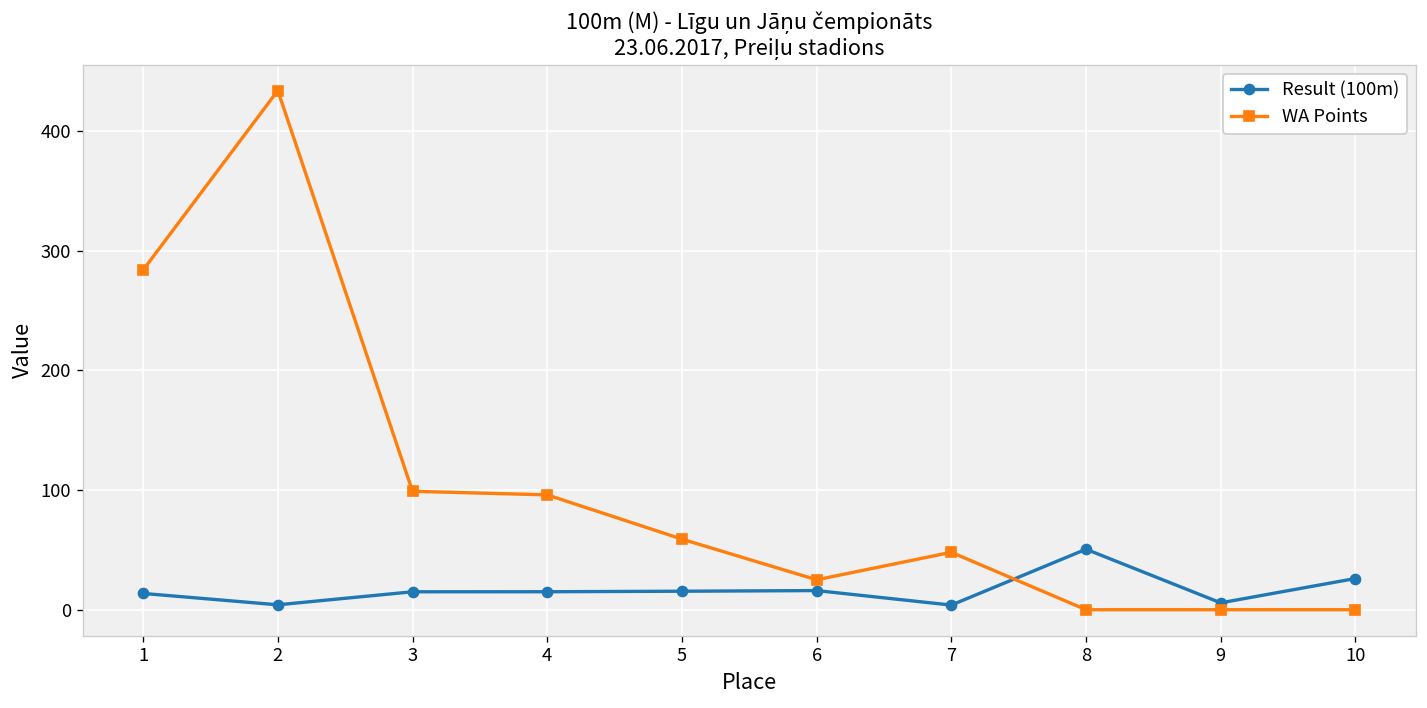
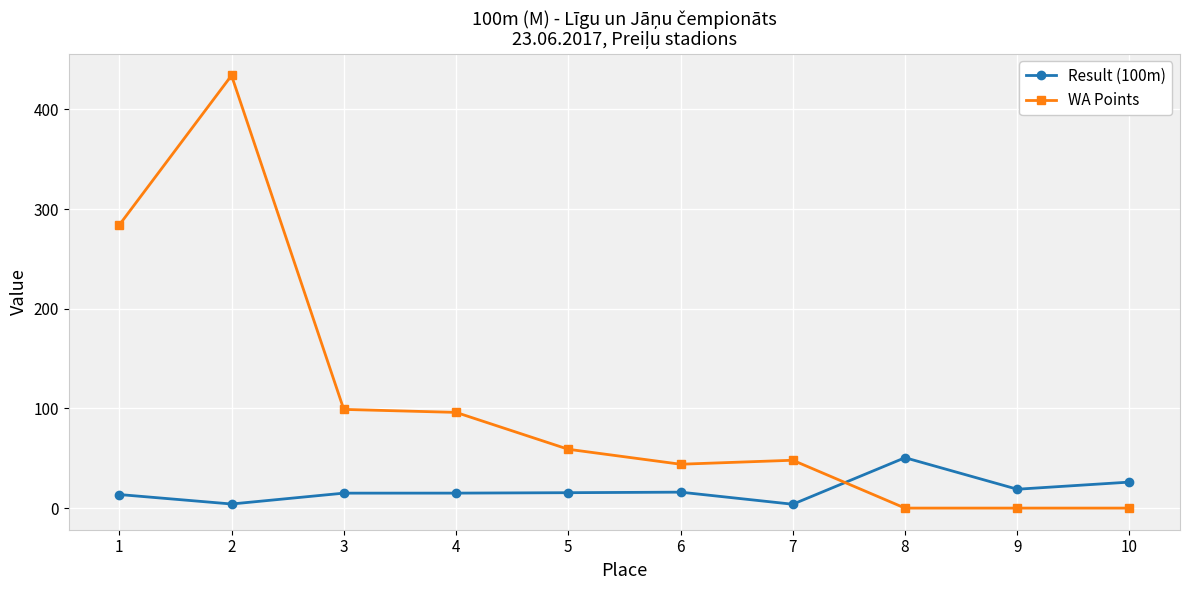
  {
    "Result (100m)": {
      "1": 10,
      "2": 0,
      "3": 10,
      "4": 20,
      "5": 20,
      "6": 20,
      "7": 0,
      "8": 50,
-     "9": 10,
+     "9": 20,
      "10": 30
    },
    "WA Points": {
      "1": 280,
      "2": 430,
      "3": 100,
      "4": 100,
      "5": 60,
-     "6": 30,
+     "6": 40,
      "7": 50,
      "8": 0,
      "9": 0,
      "10": 0
    }
  }
